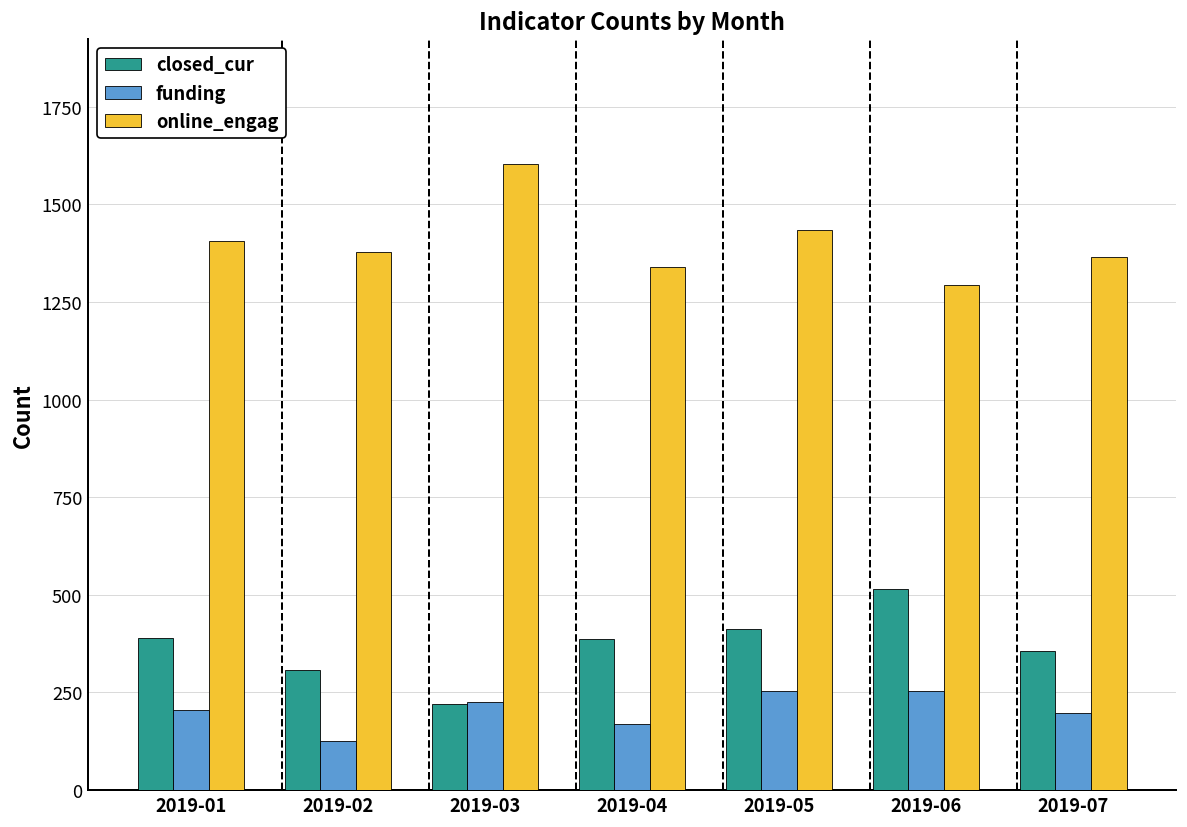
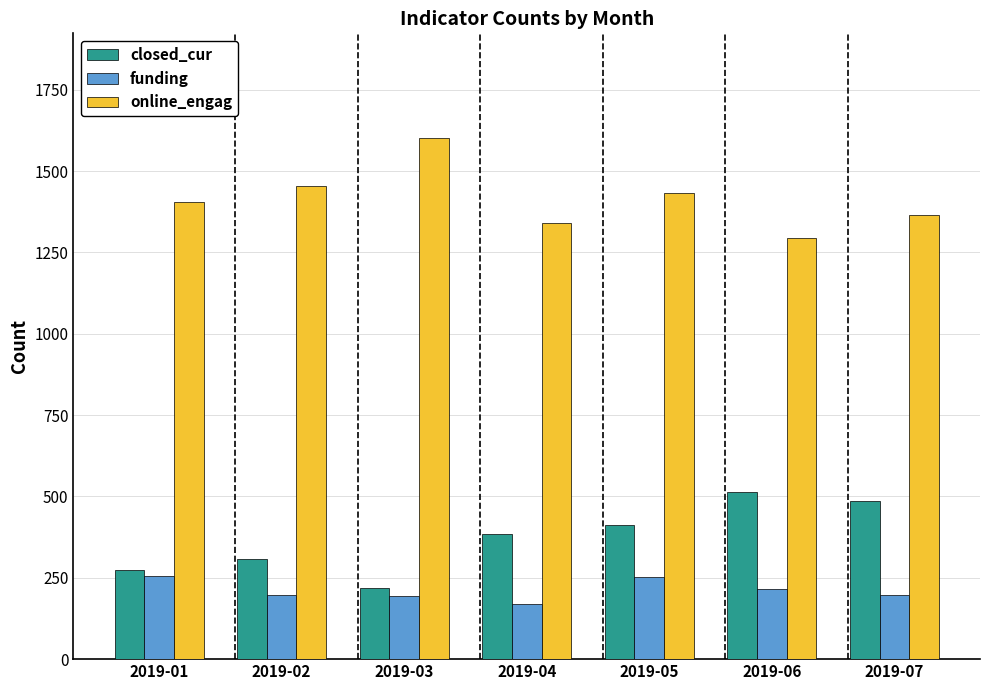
  {
    "closed_cur": {
-     "2019-01": 390,
+     "2019-01": 270,
      "2019-02": 310,
      "2019-03": 220,
      "2019-04": 390,
      "2019-05": 410,
      "2019-06": 520,
-     "2019-07": 360
+     "2019-07": 490
    },
    "funding": {
-     "2019-01": 200,
-     "2019-02": 130,
-     "2019-03": 230,
+     "2019-01": 260,
+     "2019-02": 200,
+     "2019-03": 200,
      "2019-04": 170,
      "2019-05": 250,
-     "2019-06": 250,
+     "2019-06": 220,
      "2019-07": 200
    },
    "online_engag": {
      "2019-01": 1410,
-     "2019-02": 1380,
+     "2019-02": 1450,
      "2019-03": 1600,
      "2019-04": 1340,
      "2019-05": 1430,
      "2019-06": 1290,
      "2019-07": 1360
    }
  }
